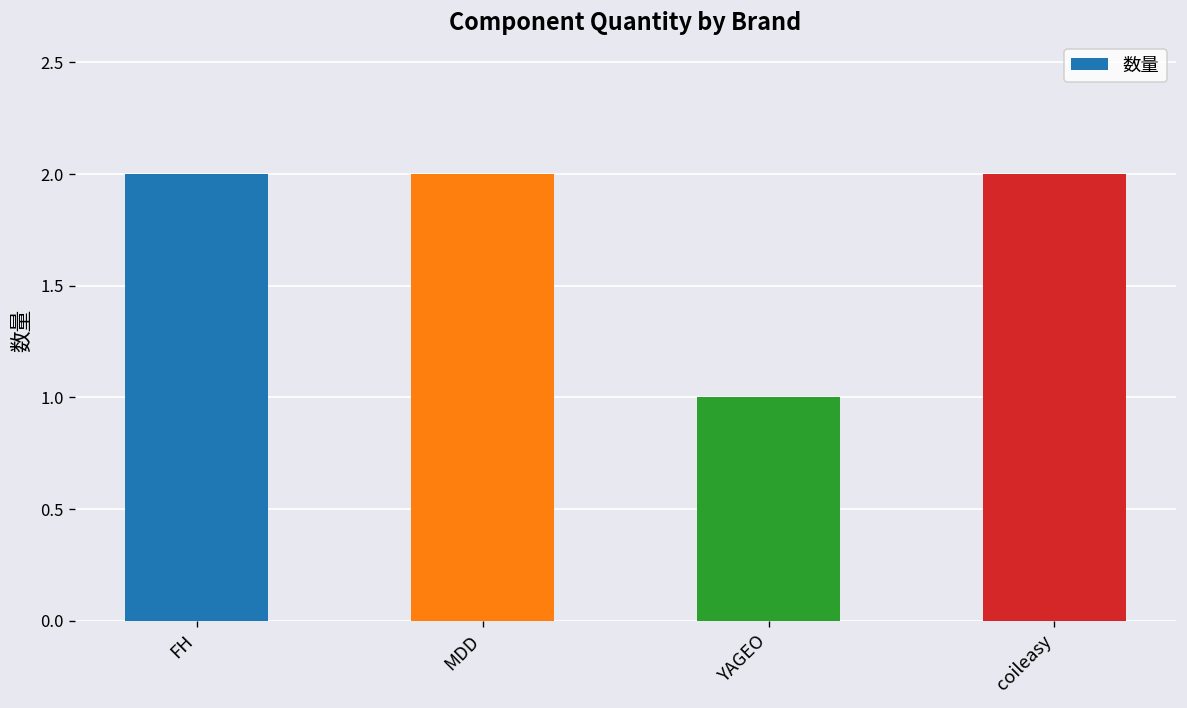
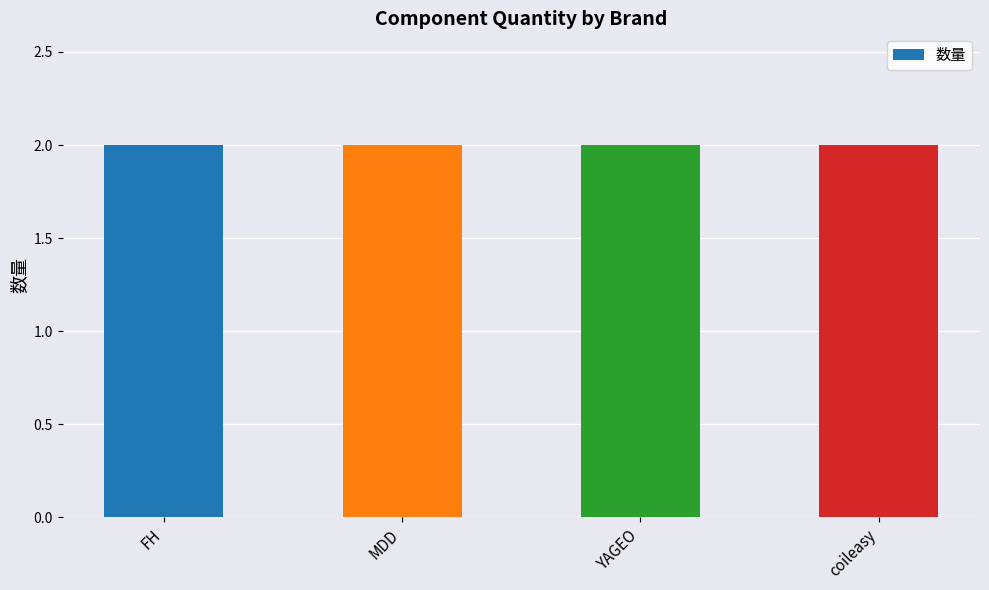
  {
    "FH": 2,
    "MDD": 2,
-   "YAGEO": 1,
+   "YAGEO": 2,
    "coileasy": 2
  }
